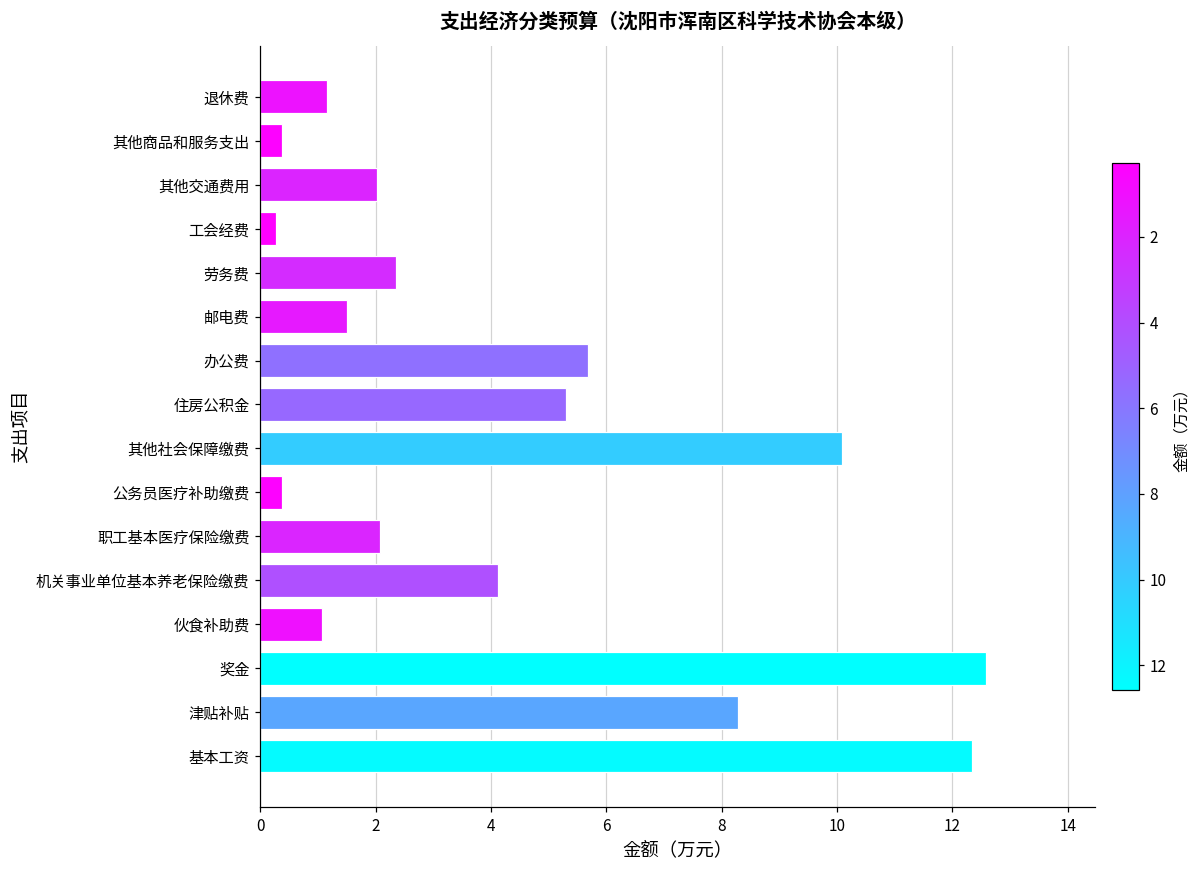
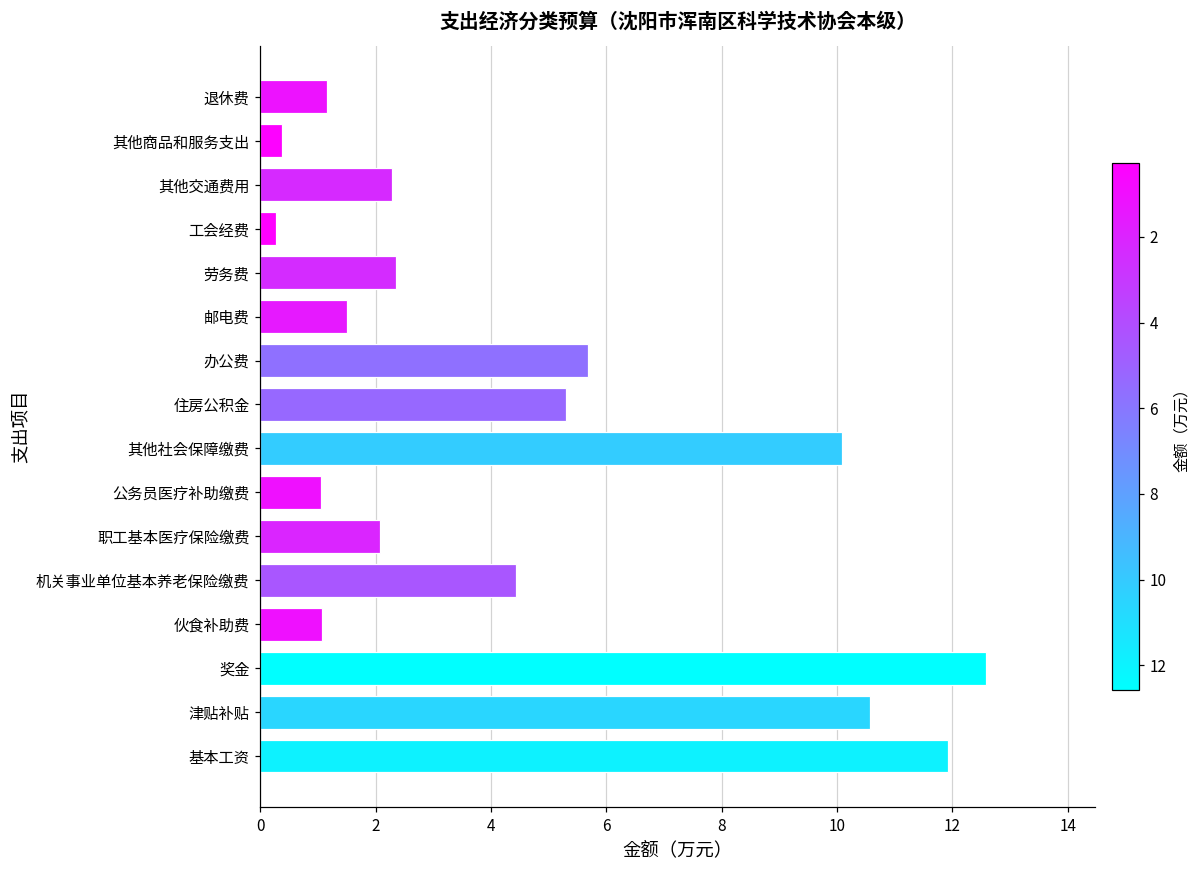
  {
    "退休费": 1.2,
    "其他商品和服务支出": 0.4,
-   "其他交通费用": 2.0,
+   "其他交通费用": 2.3,
    "工会经费": 0.3,
    "劳务费": 2.4,
    "邮电费": 1.5,
    "办公费": 5.7,
    "住房公积金": 5.3,
    "其他社会保障缴费": 10.1,
-   "公务员医疗补助缴费": 0.4,
+   "公务员医疗补助缴费": 1.1,
    "职工基本医疗保险缴费": 2.1,
-   "机关事业单位基本养老保险缴费": 4.1,
+   "机关事业单位基本养老保险缴费": 4.4,
    "伙食补助费": 1.1,
    "奖金": 12.6,
-   "津贴补贴": 8.3,
-   "基本工资": 12.3
+   "津贴补贴": 10.6,
+   "基本工资": 11.9
  }
